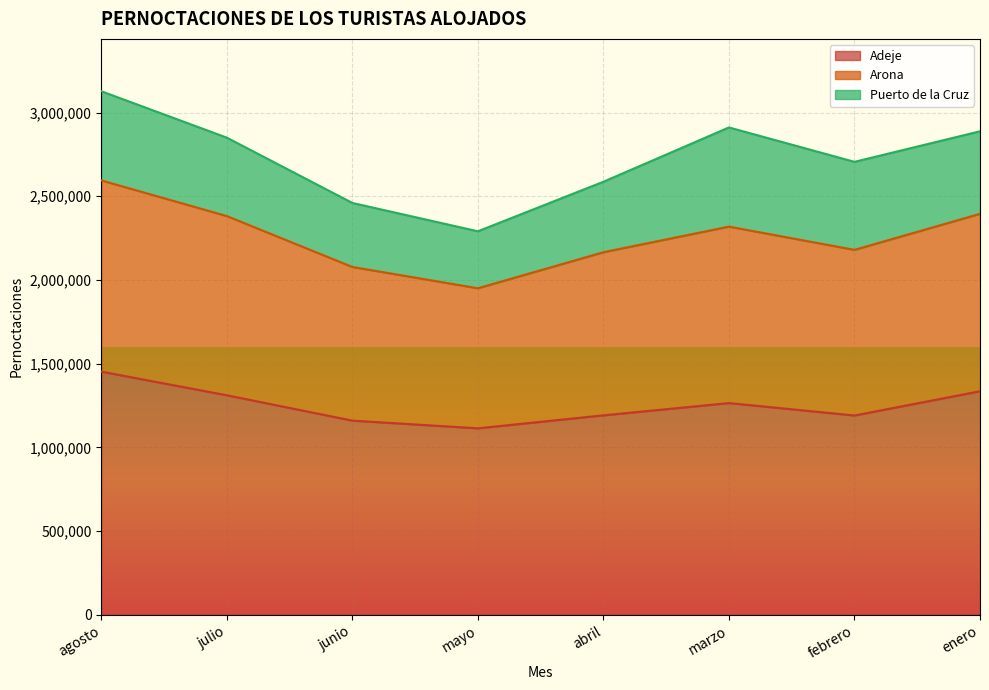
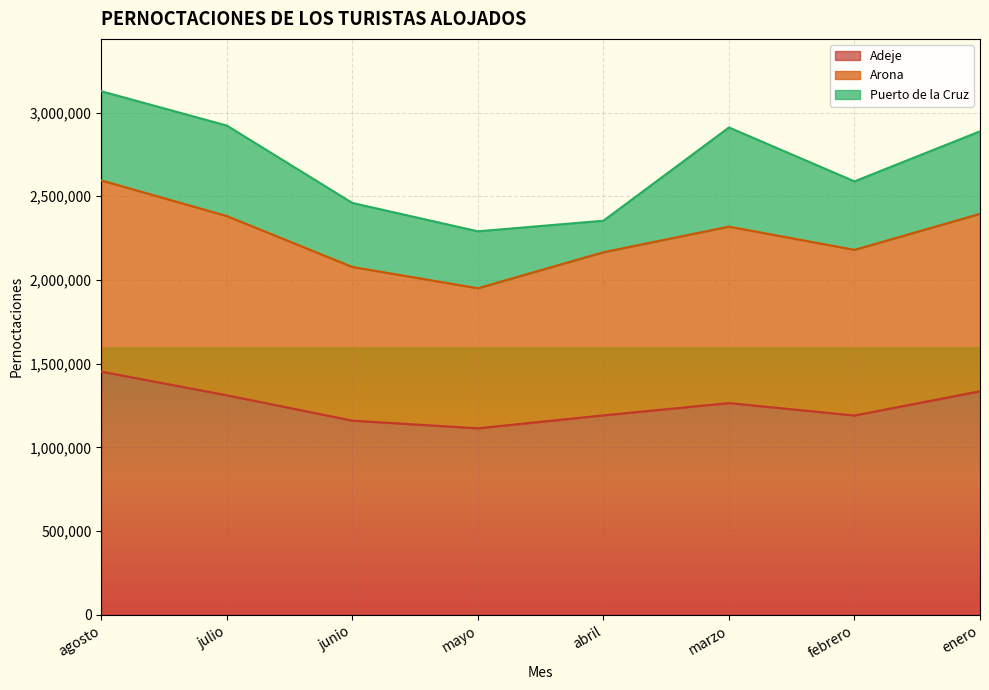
  {
    "Puerto de la Cruz": {
      "agosto": "530,000",
-     "julio": "470,000",
+     "julio": "540,000",
      "junio": "380,000",
      "mayo": "340,000",
-     "abril": "420,000",
+     "abril": "190,000",
      "marzo": "590,000",
-     "febrero": "530,000",
+     "febrero": "410,000",
      "enero": "490,000"
    }
  }
